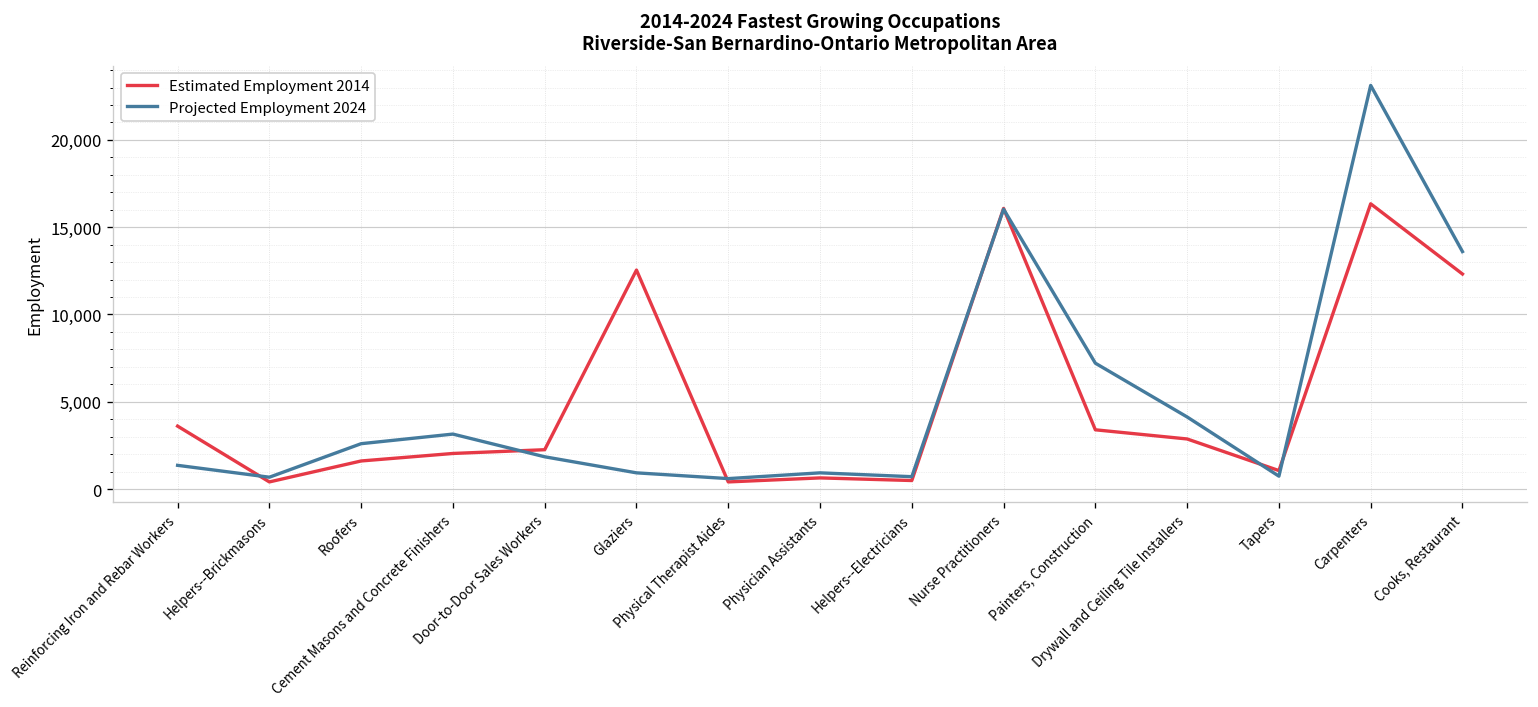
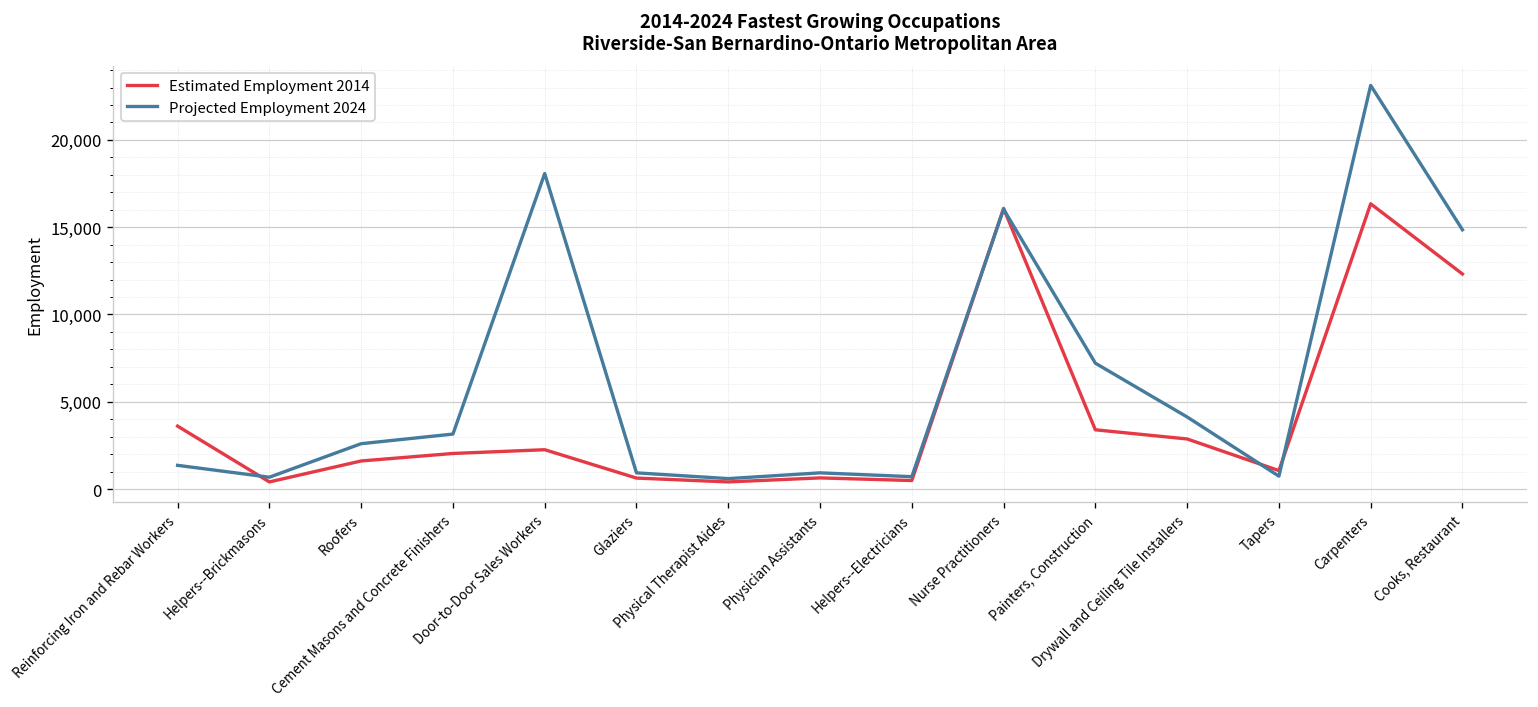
  {
    "Estimated Employment 2014": {
      "Reinforcing Iron and Rebar Workers": "3,600",
      "Helpers--Brickmasons": "400",
      "Roofers": "1,600",
      "Cement Masons and Concrete Finishers": "2,000",
      "Door-to-Door Sales Workers": "2,300",
-     "Glaziers": "12,500",
+     "Glaziers": "600",
      "Physical Therapist Aides": "400",
      "Physician Assistants": "600",
      "Helpers--Electricians": "500",
      "Painters, Construction": "3,400",
      "Drywall and Ceiling Tile Installers": "2,900",
      "Tapers": "1,100",
      "Carpenters": "16,300",
      "Cooks, Restaurant": "12,300"
    },
    "Projected Employment 2024": {
      "Reinforcing Iron and Rebar Workers": "1,400",
      "Helpers--Brickmasons": "700",
      "Roofers": "2,600",
      "Cement Masons and Concrete Finishers": "3,200",
-     "Door-to-Door Sales Workers": "1,900",
+     "Door-to-Door Sales Workers": "18,100",
      "Glaziers": "900",
      "Physical Therapist Aides": "600",
      "Physician Assistants": "900",
      "Helpers--Electricians": "700",
      "Painters, Construction": "7,200",
      "Drywall and Ceiling Tile Installers": "4,100",
      "Tapers": "700",
      "Carpenters": "23,100",
-     "Cooks, Restaurant": "13,600"
+     "Cooks, Restaurant": "14,900"
    }
  }
